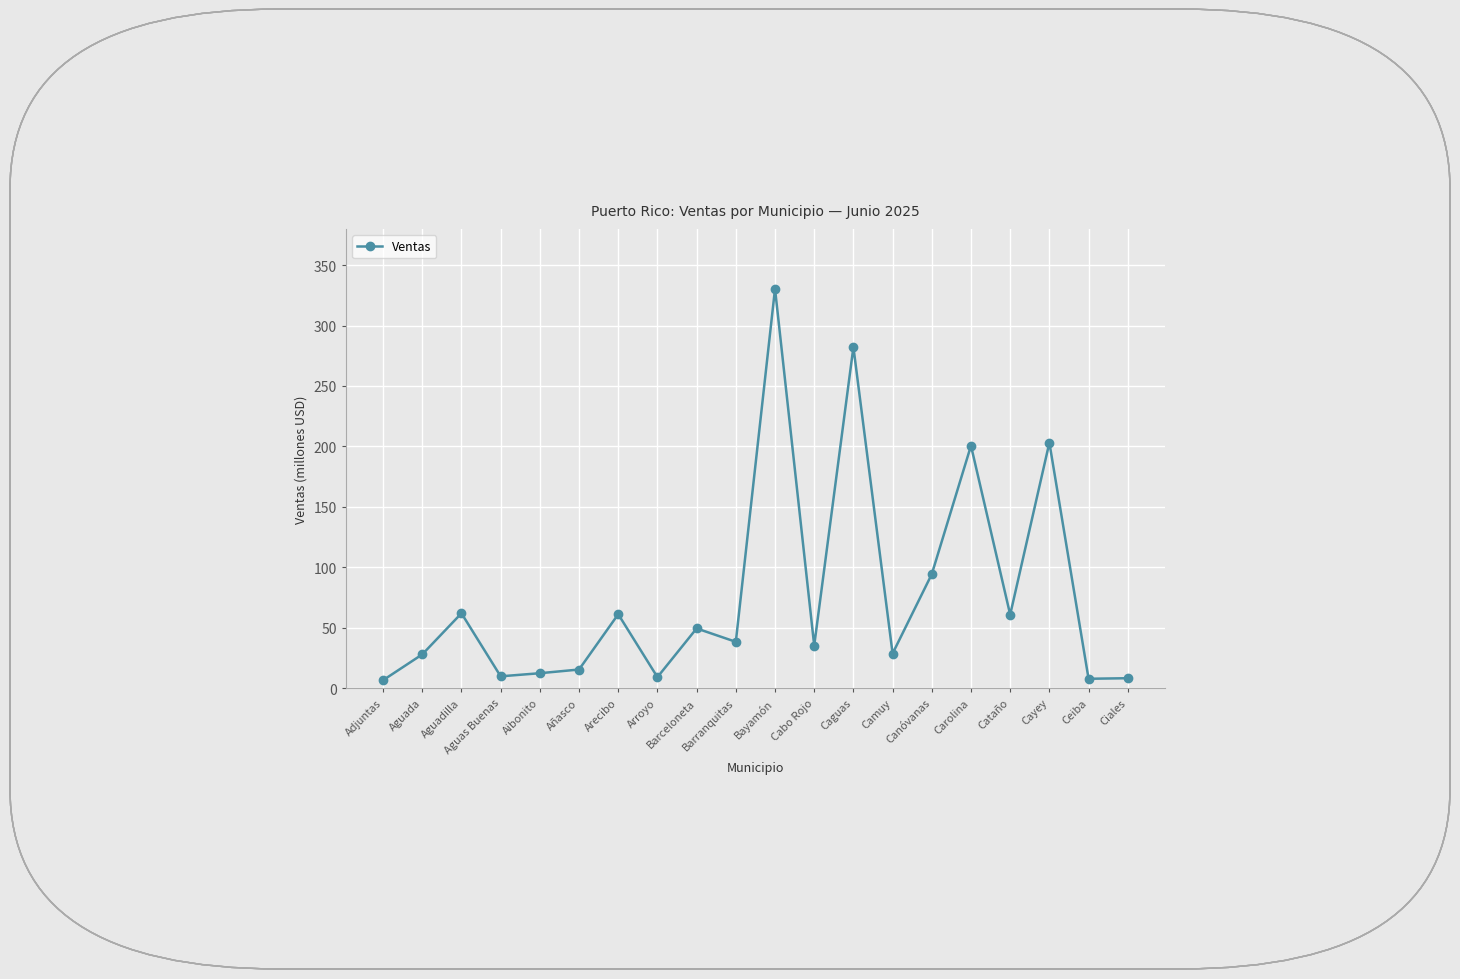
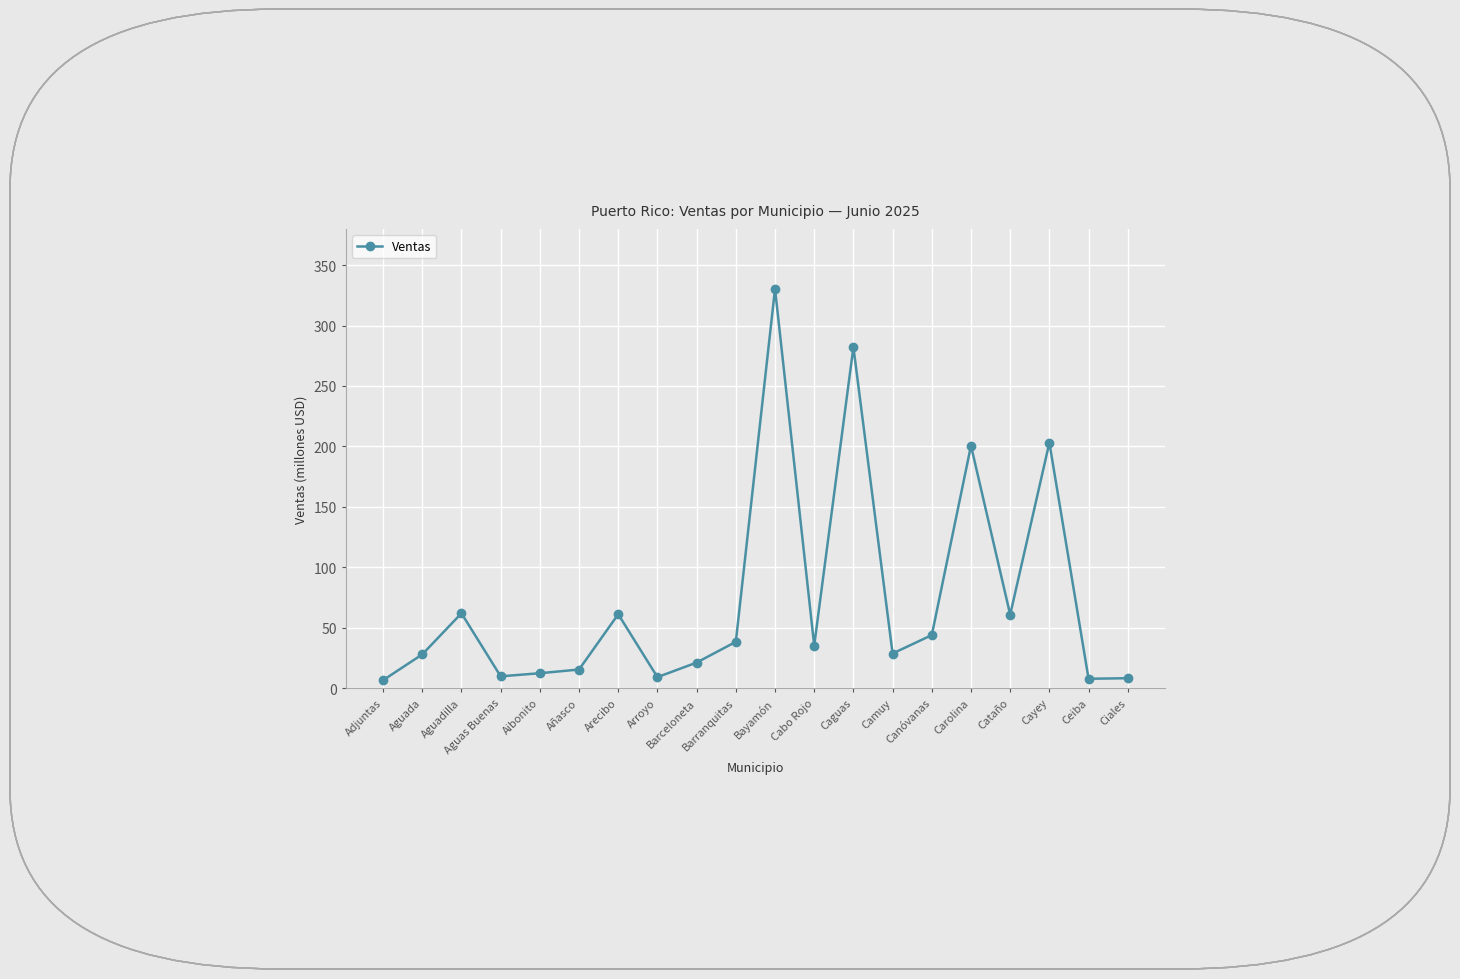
  {
    "Adjuntas": 7,
    "Aguada": 28,
    "Aguadilla": 62,
    "Aguas Buenas": 10,
    "Aibonito": 13,
    "Añasco": 16,
    "Arecibo": 61,
    "Arroyo": 9,
-   "Barceloneta": 50,
+   "Barceloneta": 21,
    "Barranquitas": 38,
    "Bayamón": 330,
    "Cabo Rojo": 35,
    "Caguas": 282,
    "Camuy": 29,
-   "Canóvanas": 94,
+   "Canóvanas": 44,
    "Carolina": 201,
    "Cataño": 61,
    "Cayey": 203,
    "Ceiba": 8,
    "Ciales": 8
  }
